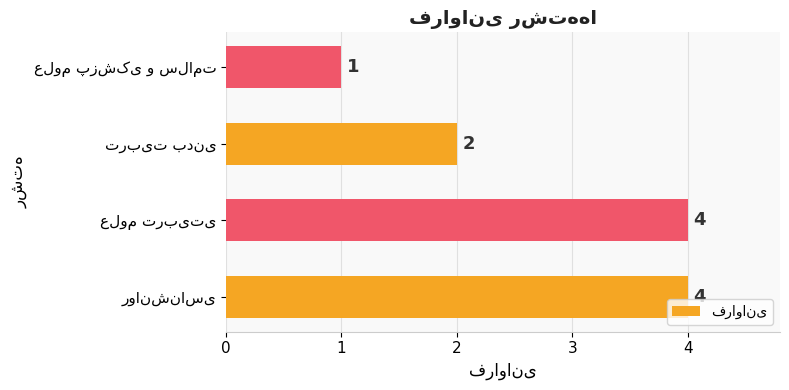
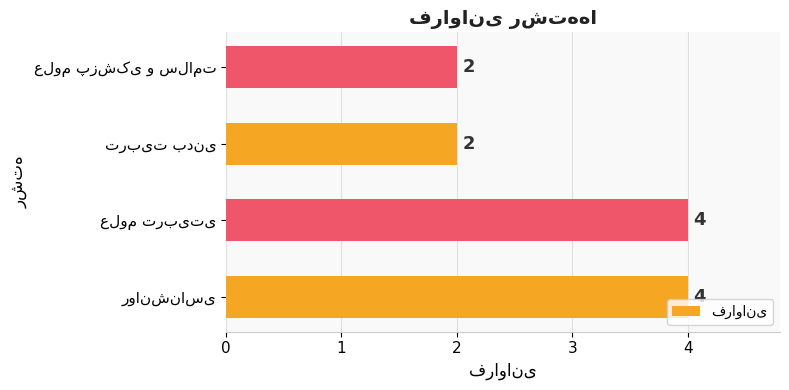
  {
-   "علوم پزشکی و سلامت": 1,
+   "علوم پزشکی و سلامت": 2,
    "تربیت بدنی": 2,
    "علوم تربیتی": 4
  }
